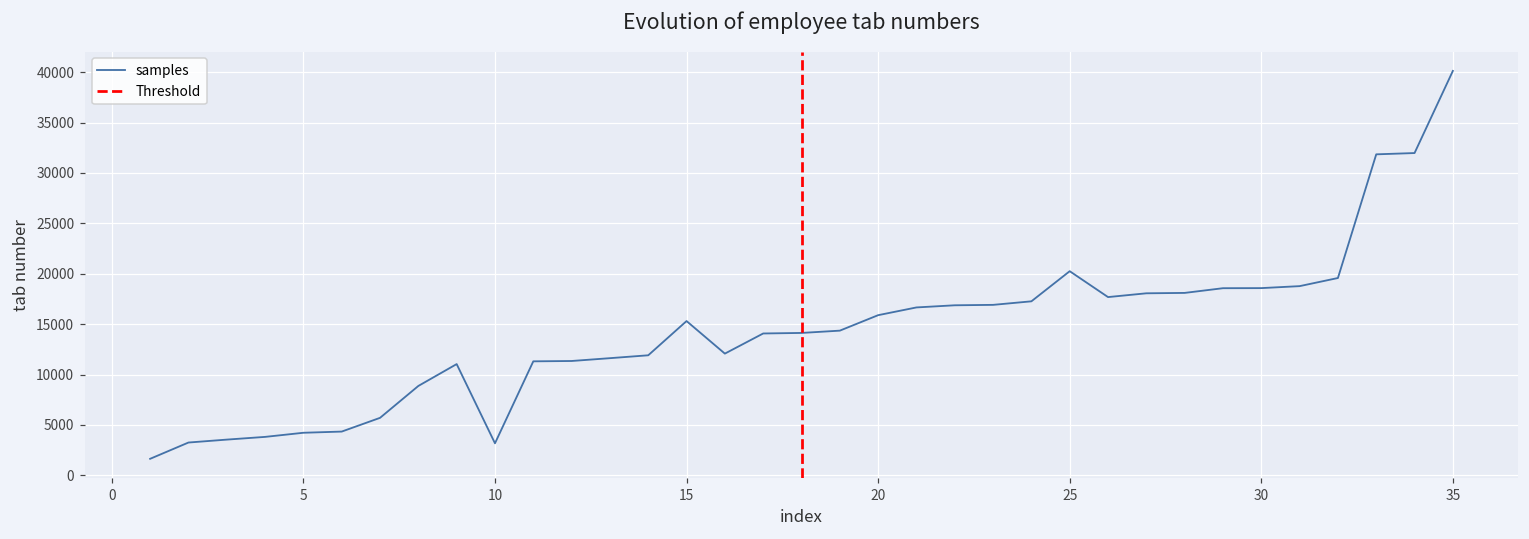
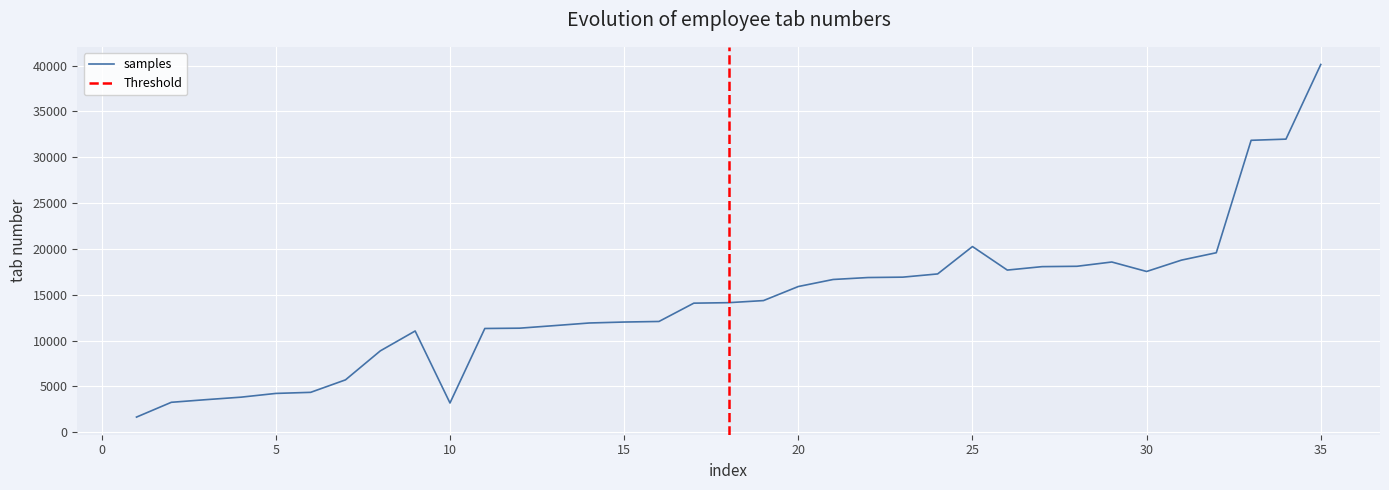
  {
    "5": 4000,
    "10": 3000,
-   "15": 15000,
+   "15": 12000,
    "20": 16000,
    "25": 20000,
-   "30": 19000,
+   "30": 18000,
    "35": 40000
  }
